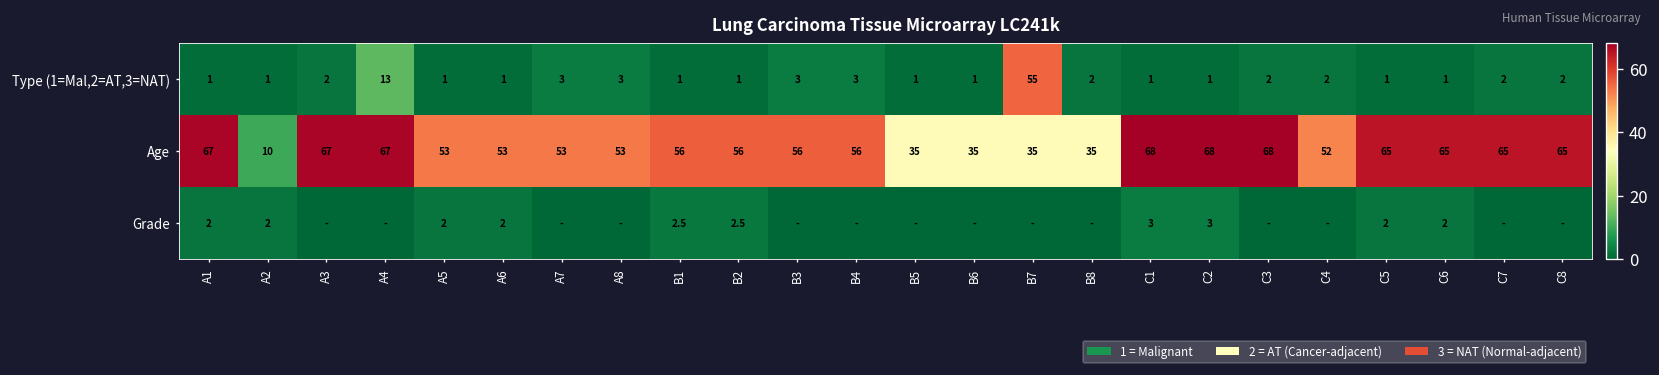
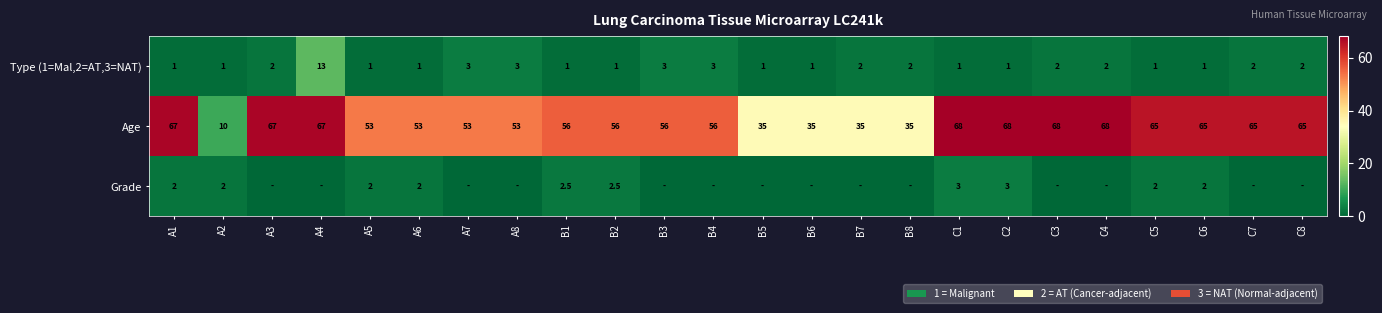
  {
    "Type (1=Mal,2=AT,3=NAT)": {
      "A1": 1,
      "A2": 1,
      "A3": 2,
      "A4": 13,
      "A5": 1,
      "A6": 1,
      "A7": 3,
      "A8": 3,
      "B1": 1,
      "B2": 1,
      "B3": 3,
      "B4": 3,
      "B5": 1,
      "B6": 1,
-     "B7": 55,
+     "B7": 2,
      "B8": 2,
      "C1": 1,
      "C2": 1,
      "C3": 2,
      "C4": 2,
      "C5": 1,
      "C6": 1,
      "C7": 2,
      "C8": 2
    },
    "Age": {
      "A1": 67,
      "A2": 10,
      "A3": 67,
      "A4": 67,
      "A5": 53,
      "A6": 53,
      "A7": 53,
      "A8": 53,
      "B1": 56,
      "B2": 56,
      "B3": 56,
      "B4": 56,
      "B5": 35,
      "B6": 35,
      "B7": 35,
      "B8": 35,
      "C1": 68,
      "C2": 68,
      "C3": 68,
-     "C4": 52,
+     "C4": 68,
      "C5": 65,
      "C6": 65,
      "C7": 65,
      "C8": 65
    },
    "Grade": {
      "A1": 2,
      "A2": 2,
      "A5": 2,
      "A6": 2,
      "B1": 2.5,
      "B2": 2.5,
      "C1": 3,
      "C2": 3,
      "C5": 2,
      "C6": 2
    }
  }
